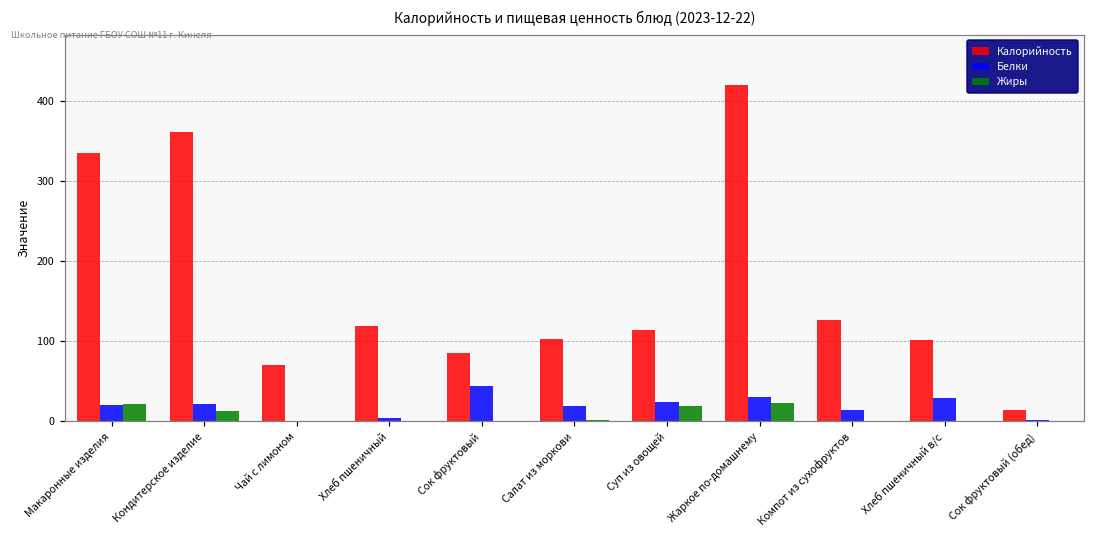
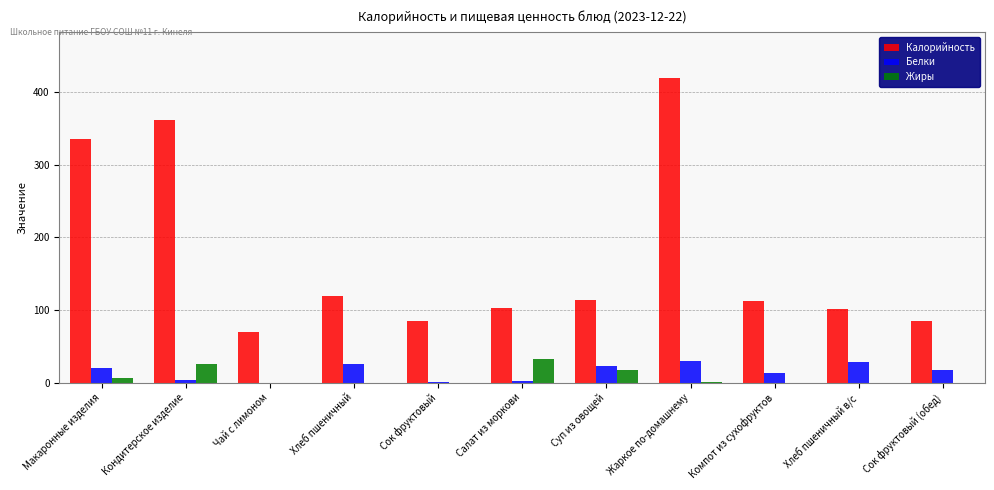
  {
    "Калорийность": {
      "Макаронные изделия": 340,
      "Кондитерское изделие": 360,
      "Чай с лимоном": 70,
      "Хлеб пшеничный": 120,
      "Сок фруктовый": 90,
      "Салат из моркови": 100,
      "Суп из овощей": 110,
      "Жаркое по-домашнему": 420,
-     "Компот из сухофруктов": 130,
+     "Компот из сухофруктов": 110,
      "Хлеб пшеничный в/с": 100,
-     "Сок фруктовый (обед)": 10
+     "Сок фруктовый (обед)": 90
    },
    "Белки": {
      "Макаронные изделия": 20,
-     "Кондитерское изделие": 20,
+     "Кондитерское изделие": 0,
      "Чай с лимоном": 0,
-     "Хлеб пшеничный": 0,
-     "Сок фруктовый": 40,
-     "Салат из моркови": 20,
+     "Хлеб пшеничный": 30,
+     "Сок фруктовый": 0,
+     "Салат из моркови": 0,
      "Суп из овощей": 20,
      "Жаркое по-домашнему": 30,
      "Компот из сухофруктов": 10,
      "Хлеб пшеничный в/с": 30,
-     "Сок фруктовый (обед)": 0
+     "Сок фруктовый (обед)": 20
    },
    "Жиры": {
-     "Макаронные изделия": 20,
-     "Кондитерское изделие": 10,
+     "Макаронные изделия": 10,
+     "Кондитерское изделие": 30,
      "Чай с лимоном": 0,
      "Хлеб пшеничный": 0,
      "Сок фруктовый": 0,
-     "Салат из моркови": 0,
+     "Салат из моркови": 30,
      "Суп из овощей": 20,
-     "Жаркое по-домашнему": 20,
+     "Жаркое по-домашнему": 0,
      "Компот из сухофруктов": 0,
      "Хлеб пшеничный в/с": 0,
      "Сок фруктовый (обед)": 0
    }
  }
